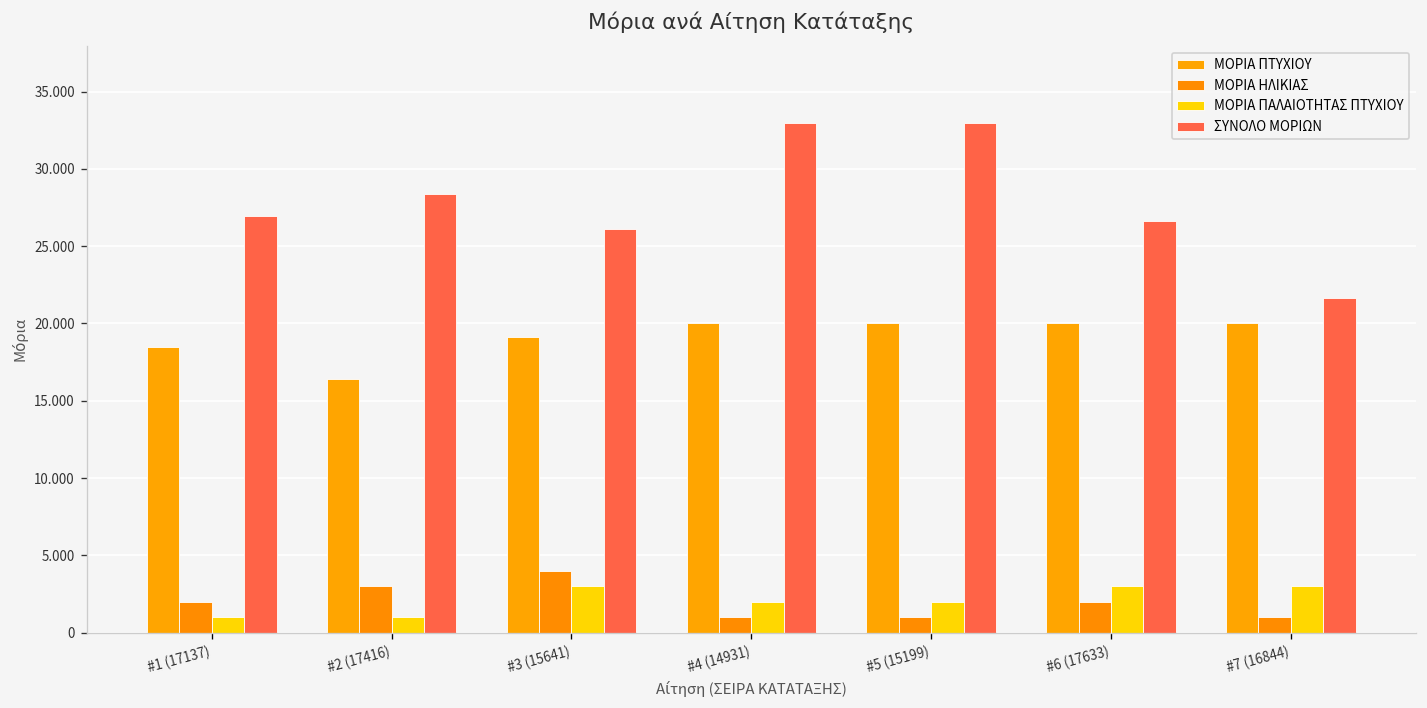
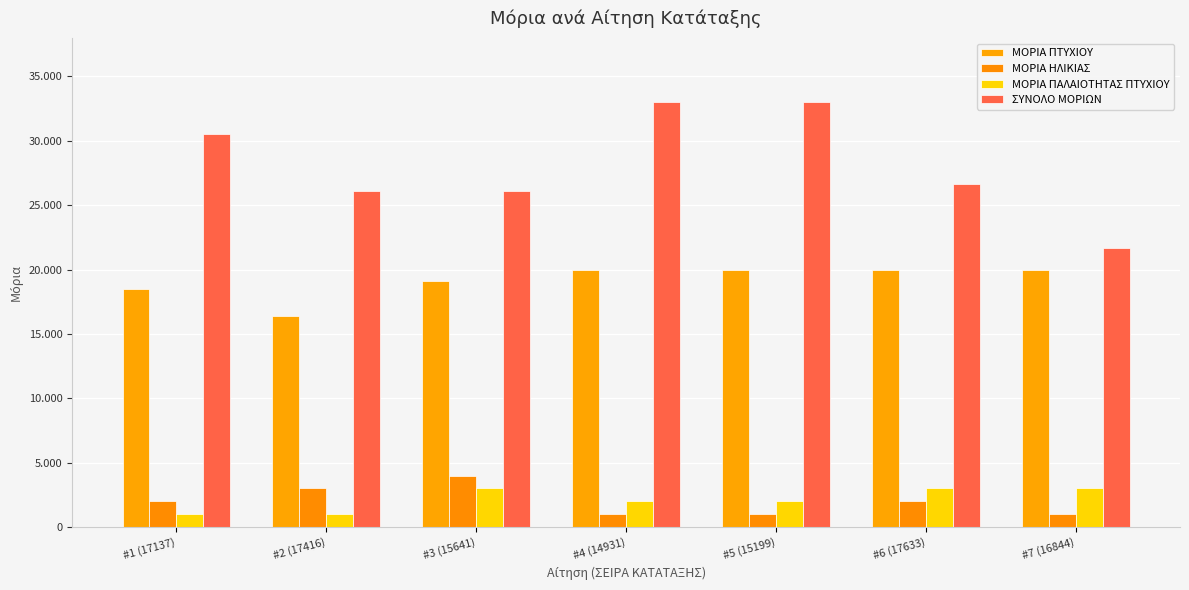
  {
    "ΣΥΝΟΛΟ ΜΟΡΙΩΝ": {
-     "#1 (17137)": 27.0,
-     "#2 (17416)": 28.4,
+     "#1 (17137)": 30.5,
+     "#2 (17416)": 26.1,
      "#3 (15641)": 26.1,
      "#4 (14931)": 33.0,
      "#5 (15199)": 33.0,
      "#6 (17633)": 26.6,
      "#7 (16844)": 21.6
    }
  }
